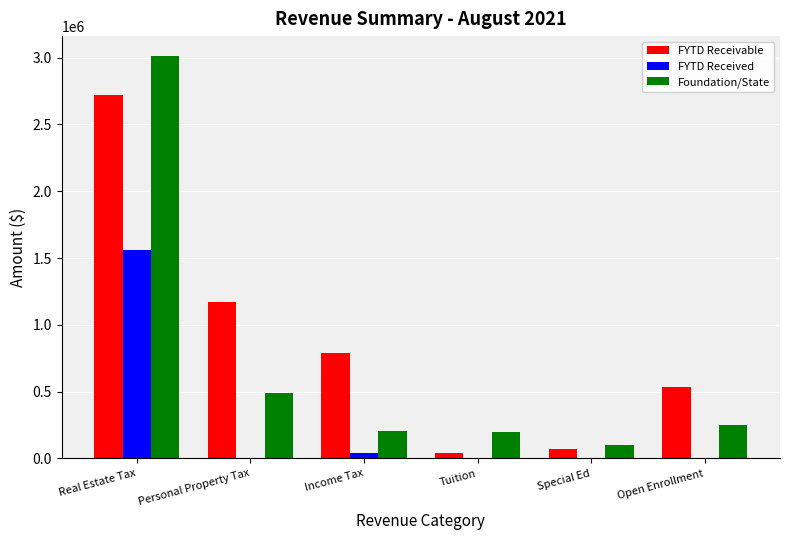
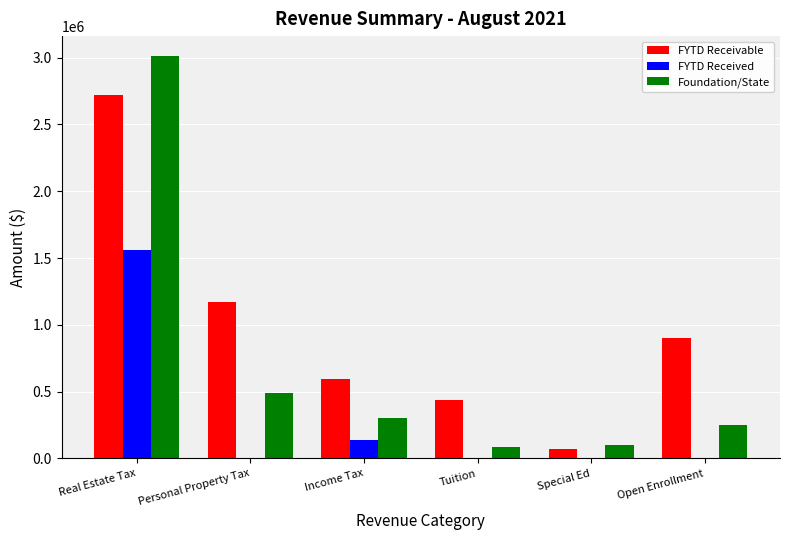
  {
    "FYTD Receivable": {
      "Real Estate Tax": 2720000,
      "Personal Property Tax": 1170000,
-     "Income Tax": 790000,
-     "Tuition": 40000,
+     "Income Tax": 590000,
+     "Tuition": 440000,
      "Special Ed": 70000,
-     "Open Enrollment": 530000
+     "Open Enrollment": 900000
    },
    "FYTD Received": {
      "Real Estate Tax": 1560000,
      "Personal Property Tax": 0,
-     "Income Tax": 40000,
+     "Income Tax": 140000,
      "Tuition": 0,
      "Special Ed": 0,
      "Open Enrollment": 0
    },
    "Foundation/State": {
      "Real Estate Tax": 3010000,
      "Personal Property Tax": 490000,
-     "Income Tax": 210000,
-     "Tuition": 200000,
+     "Income Tax": 300000,
+     "Tuition": 80000,
      "Special Ed": 100000,
      "Open Enrollment": 250000
    }
  }
